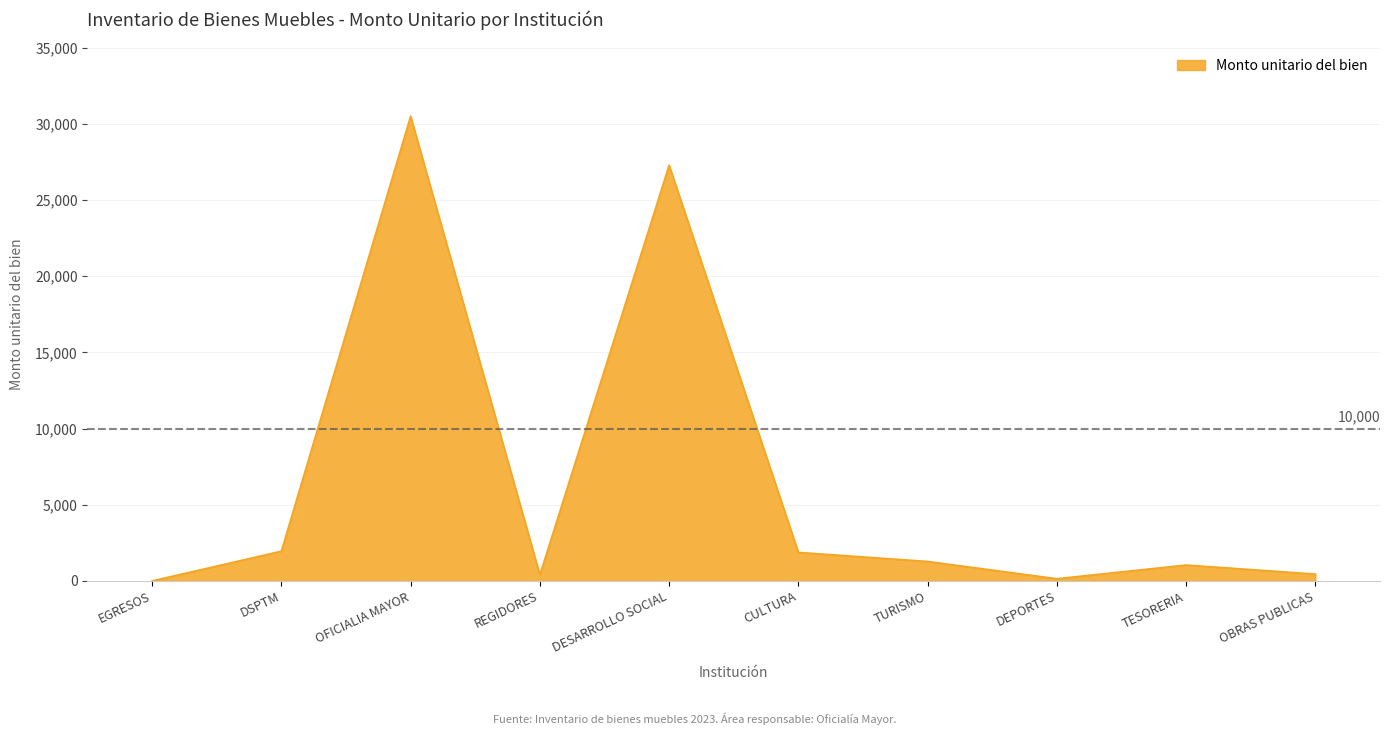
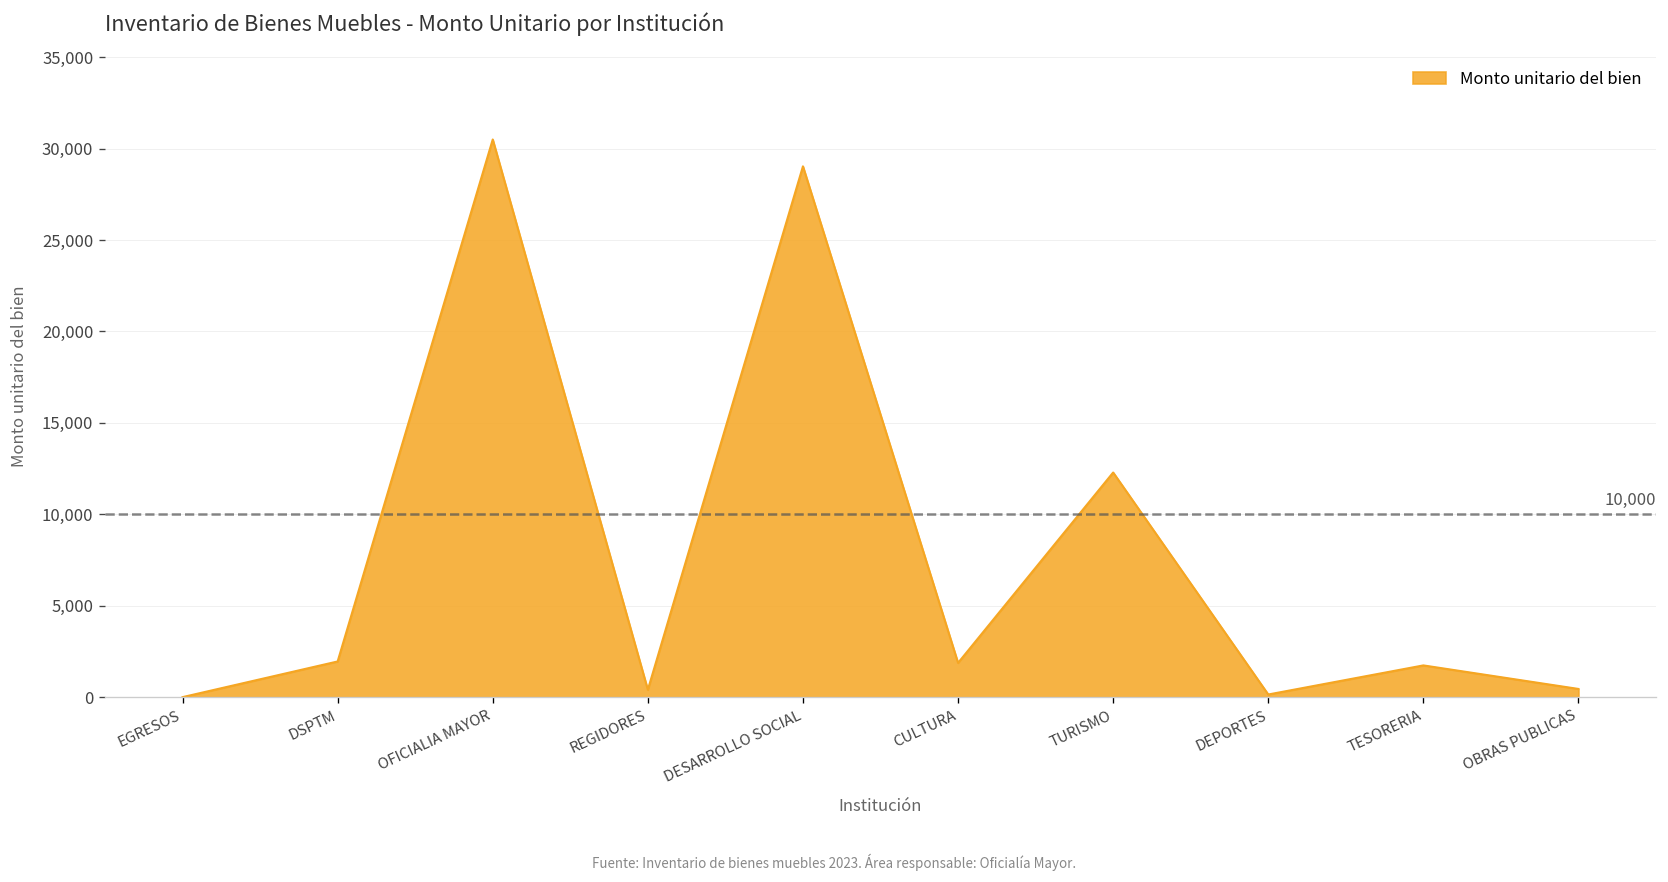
  {
    "EGRESOS": "0",
    "DSPTM": "2,000",
    "OFICIALIA MAYOR": "30,500",
    "REGIDORES": "400",
-   "DESARROLLO SOCIAL": "27,300",
+   "DESARROLLO SOCIAL": "29,000",
    "CULTURA": "1,900",
-   "TURISMO": "1,300",
+   "TURISMO": "12,300",
    "DEPORTES": "100",
-   "TESORERIA": "1,000",
+   "TESORERIA": "1,700",
    "OBRAS PUBLICAS": "400"
  }
